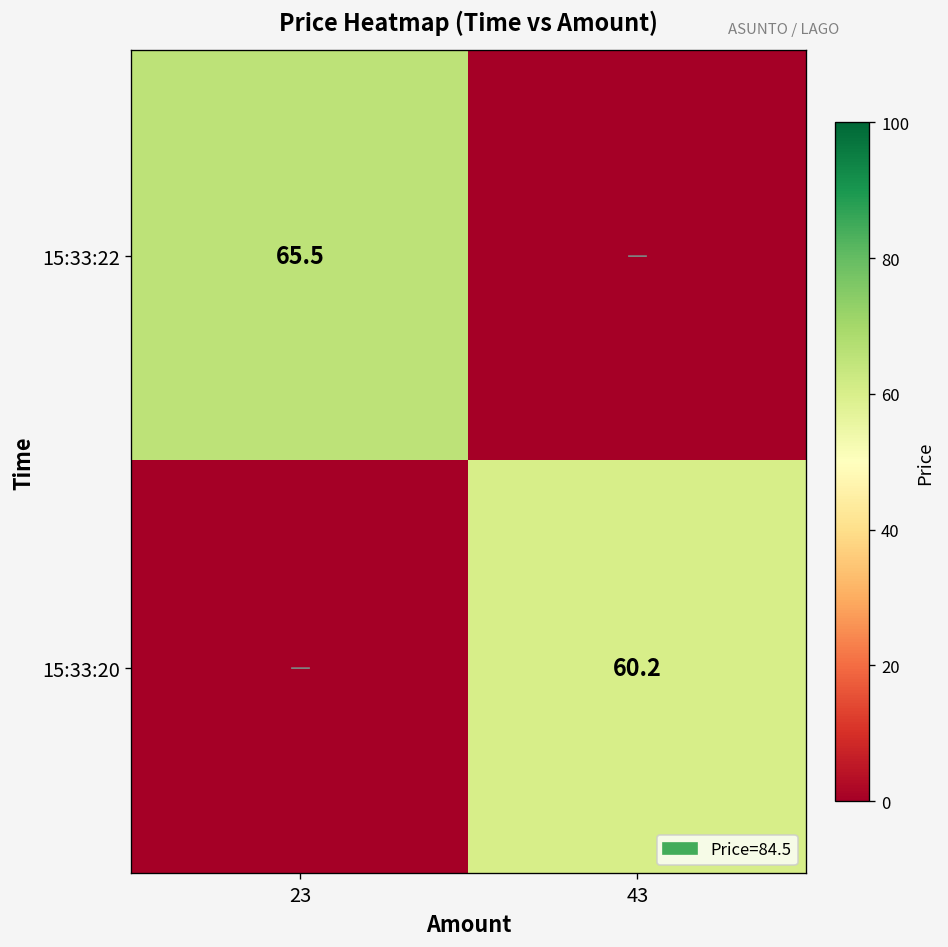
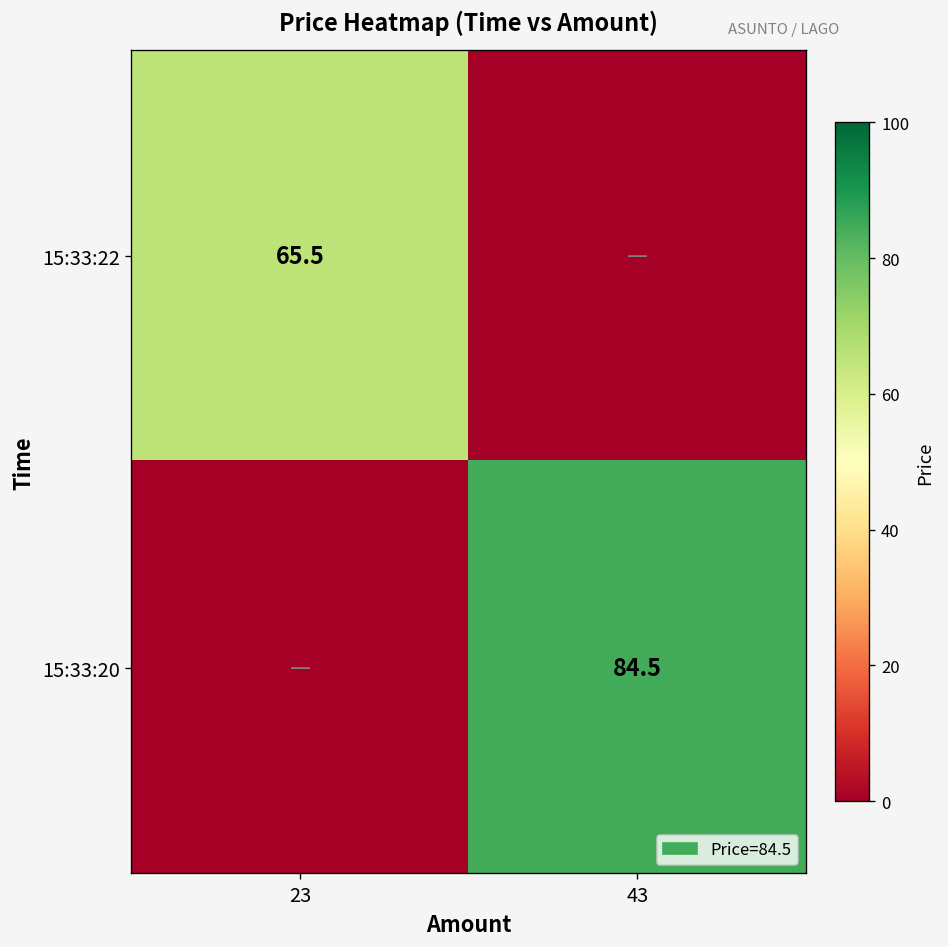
  {
    "15:33:22": {
      "23": 65.5
    },
    "15:33:20": {
-     "43": 60.2
+     "43": 84.5
    }
  }
